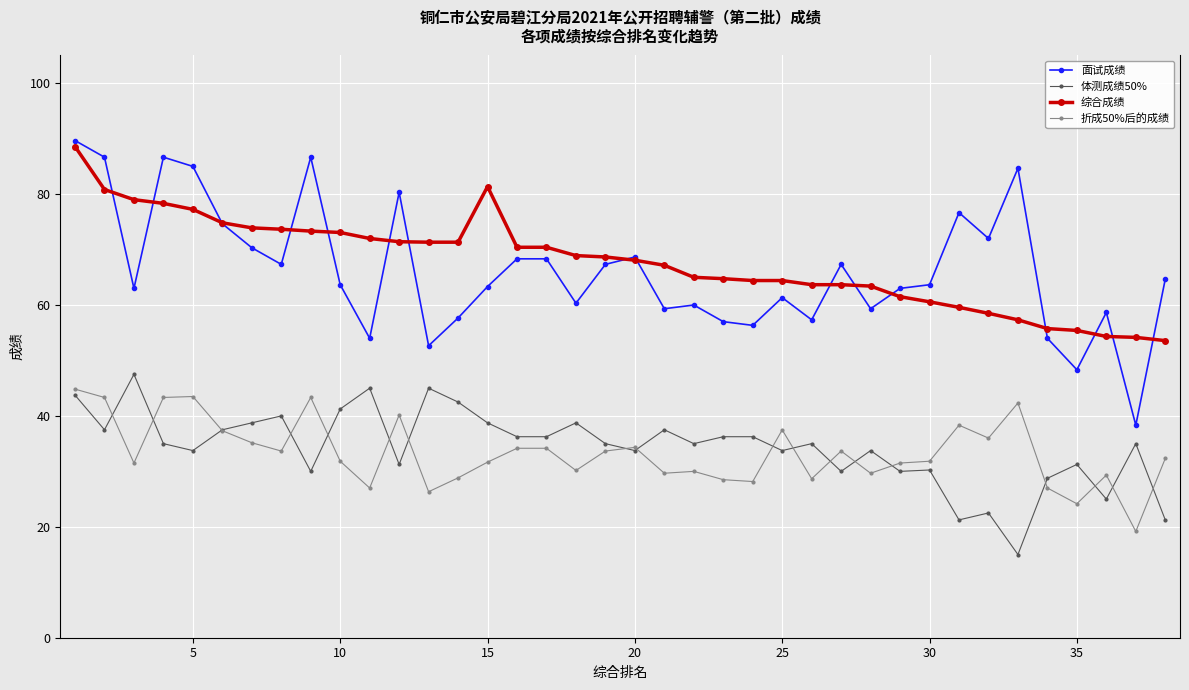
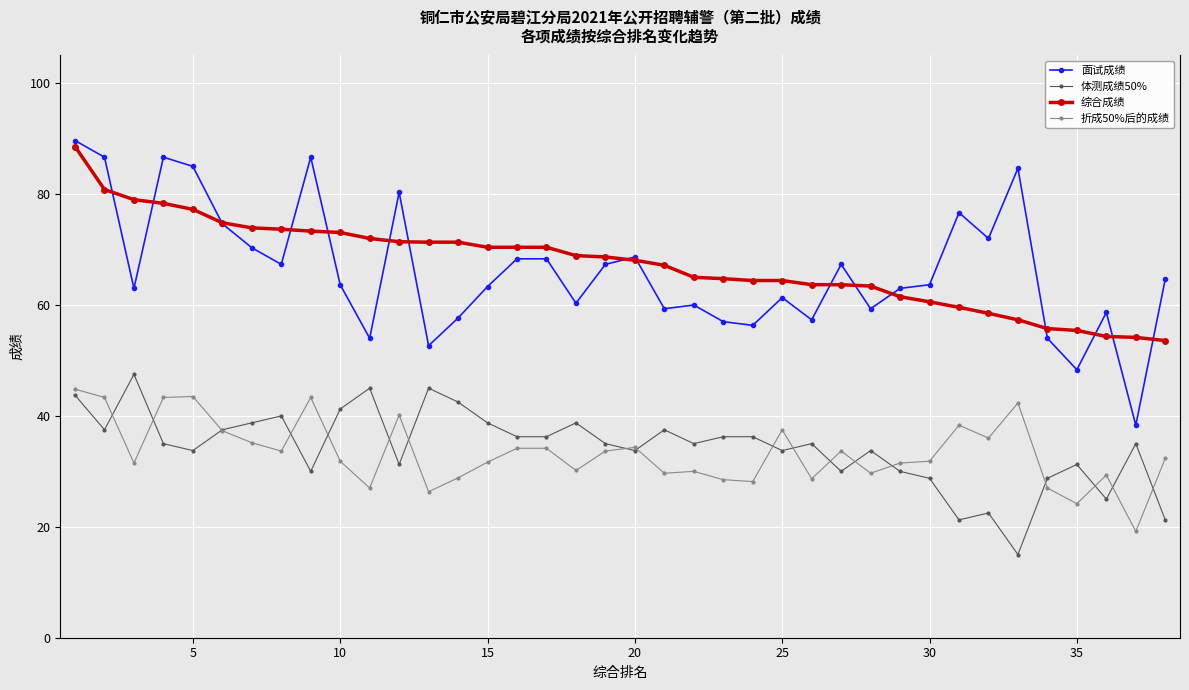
  {
    "面试成绩": {
      "5": 85,
      "10": 64,
      "15": 63,
      "20": 69,
      "25": 61,
      "30": 64,
      "35": 48
    },
    "体测成绩50%": {
      "5": 34,
      "10": 41,
      "15": 39,
      "20": 34,
      "25": 34,
-     "30": 30,
+     "30": 29,
      "35": 31
    },
    "综合成绩": {
      "5": 77,
      "10": 73,
-     "15": 81,
+     "15": 70,
      "20": 68,
      "25": 64,
      "30": 61,
      "35": 55
    },
    "折成50%后的成绩": {
      "5": 44,
      "10": 32,
      "15": 32,
      "20": 34,
      "25": 37,
      "30": 32,
      "35": 24
    }
  }
